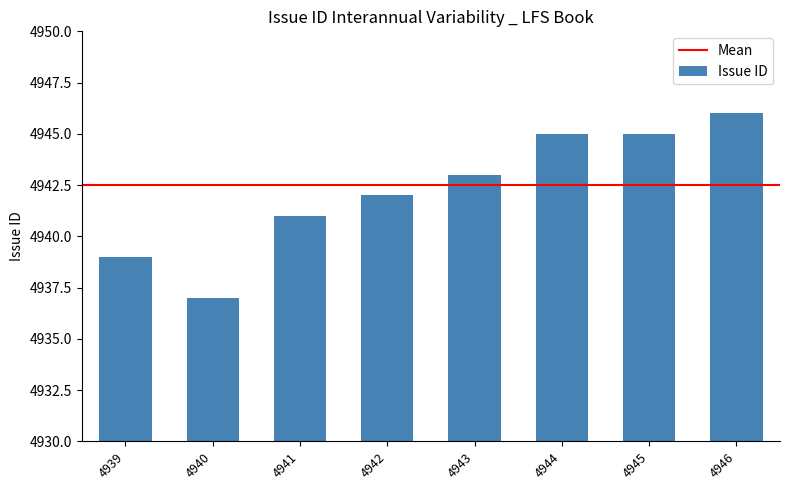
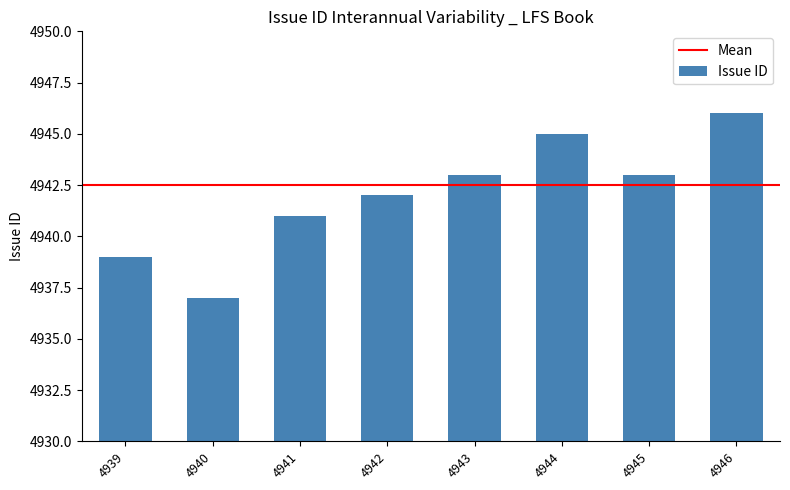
  {
    "4939": 4939,
    "4940": 4937,
    "4941": 4941,
    "4942": 4942,
    "4943": 4943,
    "4944": 4945,
-   "4945": 4945,
+   "4945": 4943,
    "4946": 4946
  }
